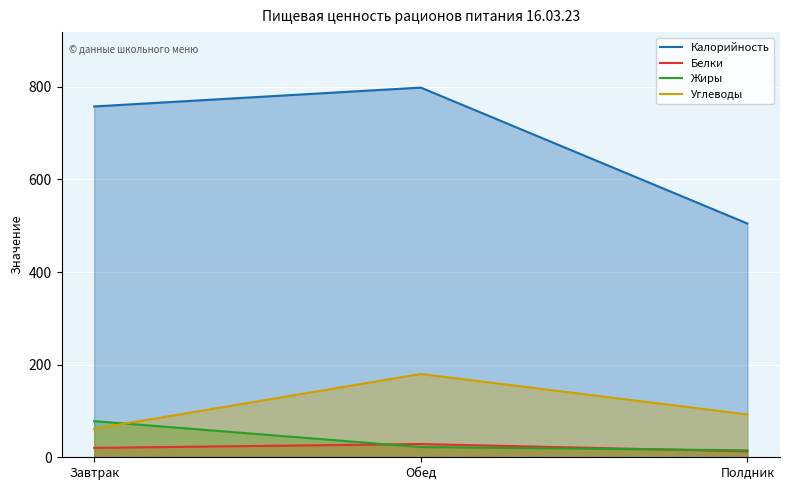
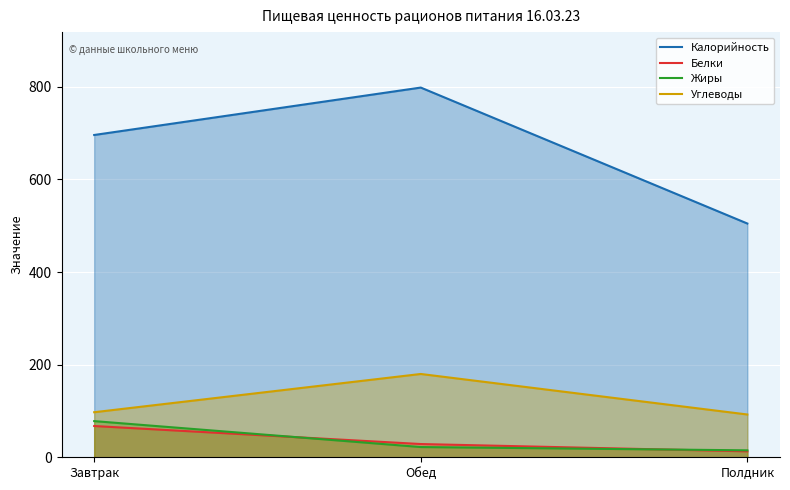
  {
    "Калорийность": {
-     "Завтрак": 760,
+     "Завтрак": 700,
      "Обед": 800,
      "Полдник": 500
    },
    "Белки": {
-     "Завтрак": 20,
+     "Завтрак": 70,
      "Обед": 30
    },
    "Жиры": {
      "Завтрак": 80,
      "Обед": 20
    },
    "Углеводы": {
-     "Завтрак": 60,
+     "Завтрак": 100,
      "Обед": 180,
      "Полдник": 90
    }
  }
